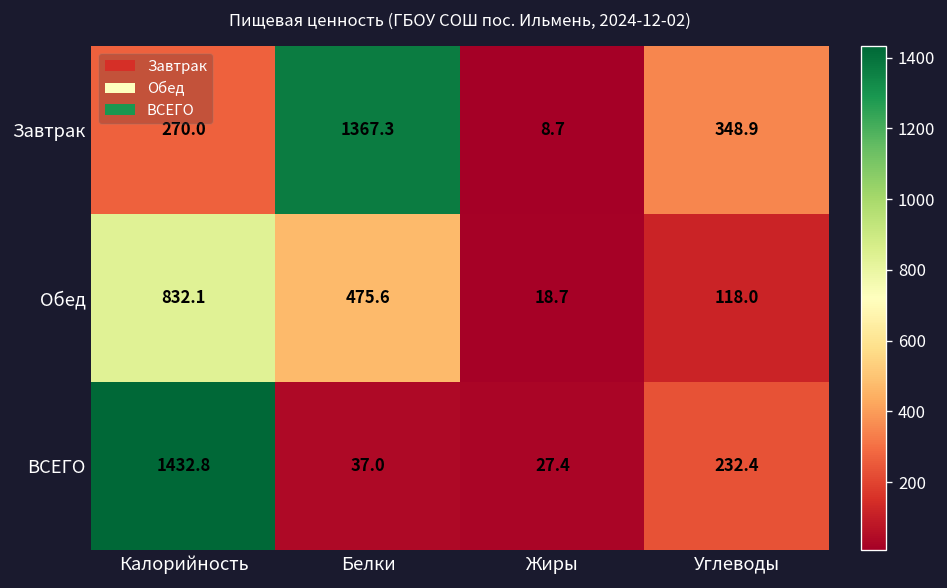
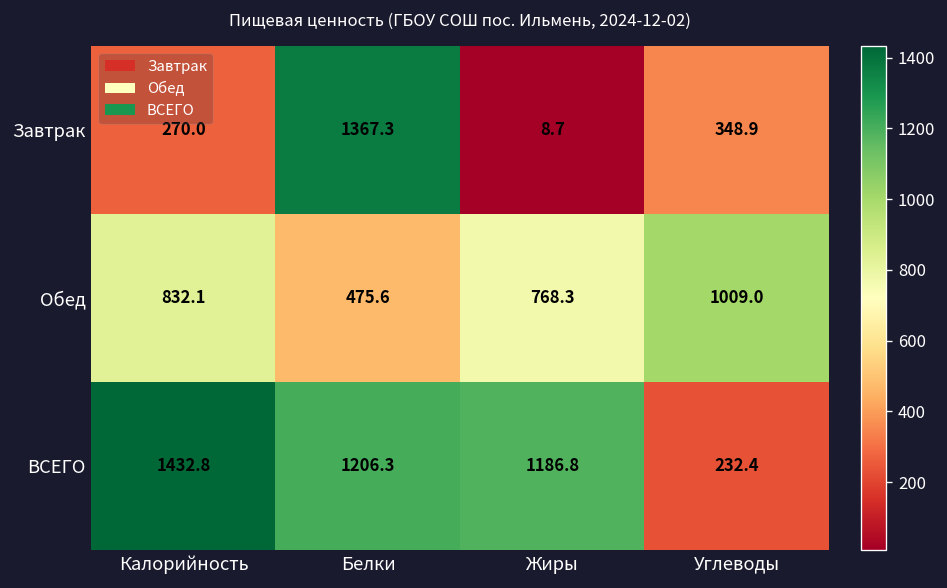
  {
    "Завтрак": {
      "Белки": 1367.3,
      "Жиры": 8.7,
      "Углеводы": 348.9
    },
    "Обед": {
      "Калорийность": 832.1,
      "Белки": 475.6,
-     "Жиры": 18.7,
-     "Углеводы": 118.0
+     "Жиры": 768.3,
+     "Углеводы": 1009.0
    },
    "ВСЕГО": {
      "Калорийность": 1432.8,
-     "Белки": 37.0,
-     "Жиры": 27.4,
+     "Белки": 1206.3,
+     "Жиры": 1186.8,
      "Углеводы": 232.4
    }
  }
